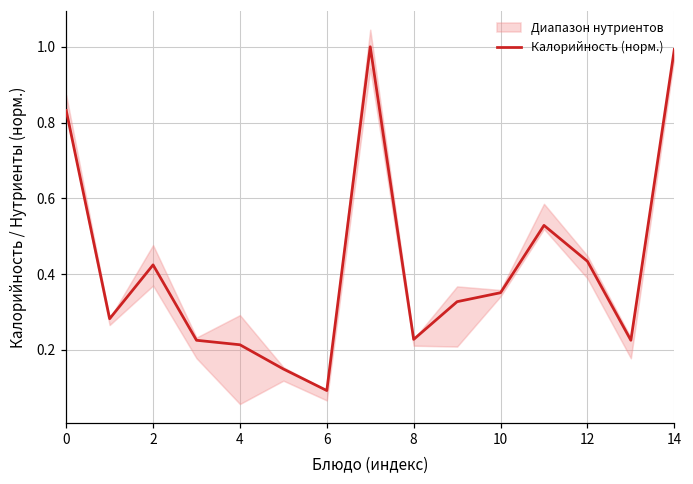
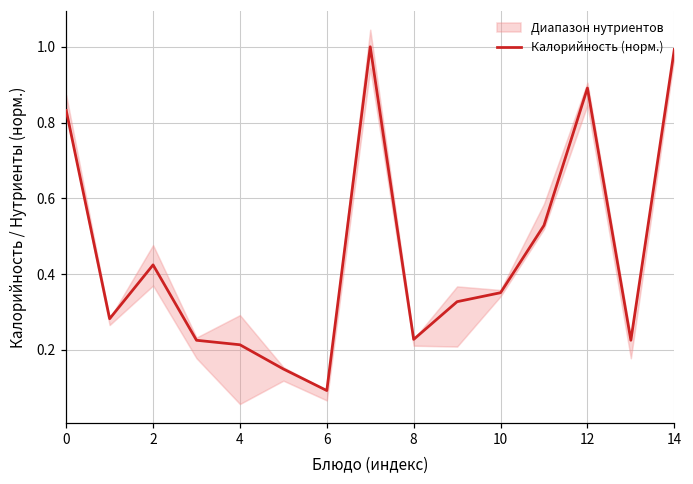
  {
    "Калорийность (норм.)": {
      "0": 0.83,
      "2": 0.42,
      "4": 0.21,
-     "12": 0.43
+     "12": 0.89
    }
  }
